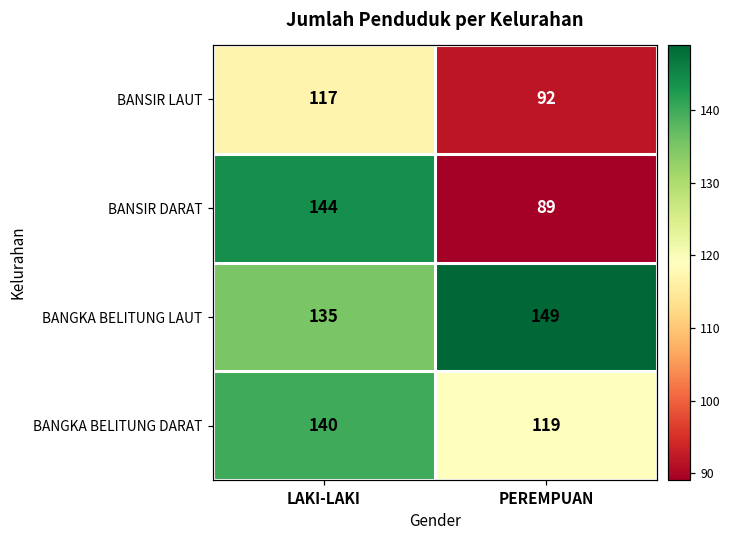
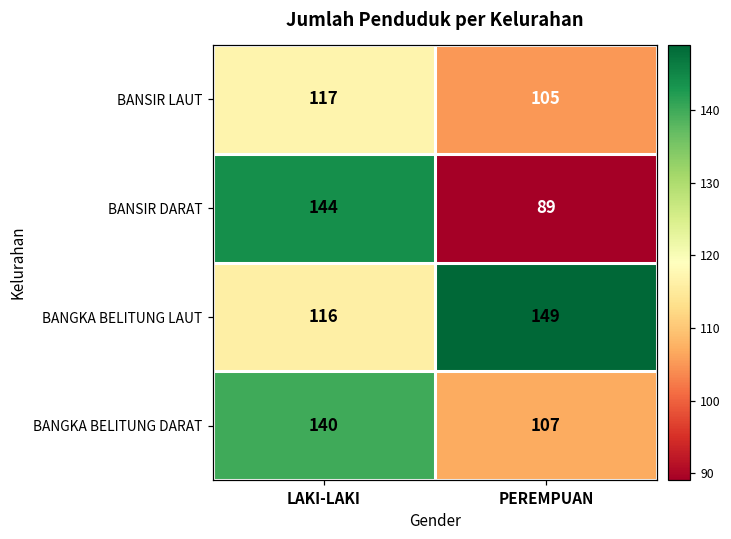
  {
    "BANSIR LAUT": {
      "LAKI-LAKI": 117,
-     "PEREMPUAN": 92
+     "PEREMPUAN": 105
    },
    "BANSIR DARAT": {
      "LAKI-LAKI": 144,
      "PEREMPUAN": 89
    },
    "BANGKA BELITUNG LAUT": {
-     "LAKI-LAKI": 135,
+     "LAKI-LAKI": 116,
      "PEREMPUAN": 149
    },
    "BANGKA BELITUNG DARAT": {
      "LAKI-LAKI": 140,
-     "PEREMPUAN": 119
+     "PEREMPUAN": 107
    }
  }
